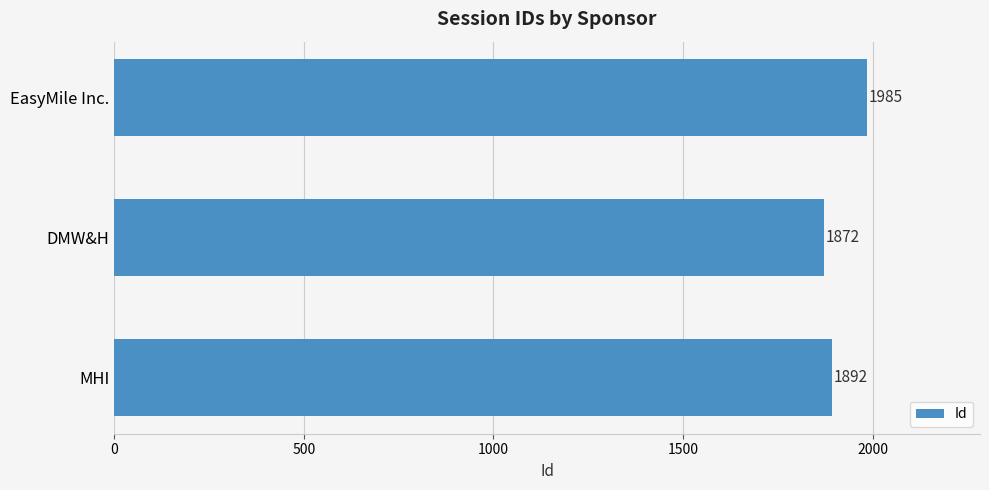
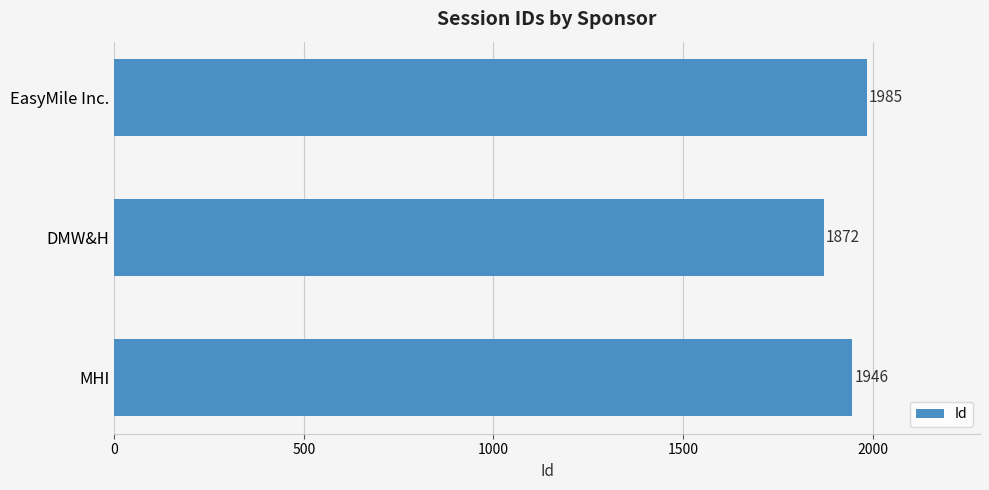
  {
    "EasyMile Inc.": 1985,
    "DMW&H": 1872,
-   "MHI": 1892
+   "MHI": 1946
  }
